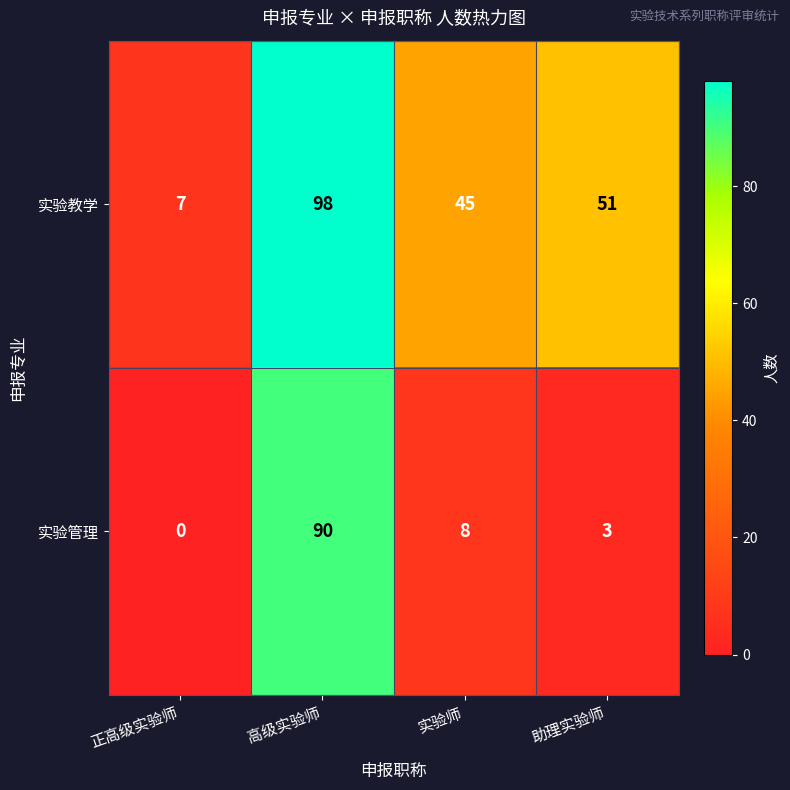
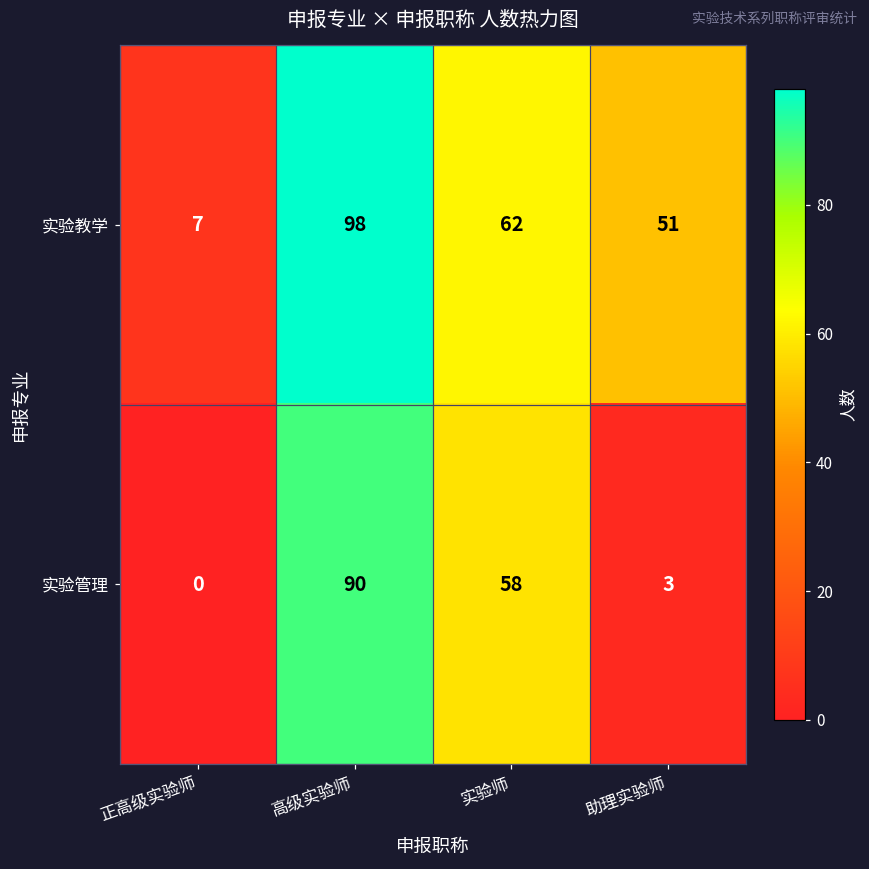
  {
    "实验教学": {
      "正高级实验师": 7,
      "高级实验师": 98,
-     "实验师": 45,
+     "实验师": 62,
      "助理实验师": 51
    },
    "实验管理": {
      "正高级实验师": 0,
      "高级实验师": 90,
-     "实验师": 8,
+     "实验师": 58,
      "助理实验师": 3
    }
  }
